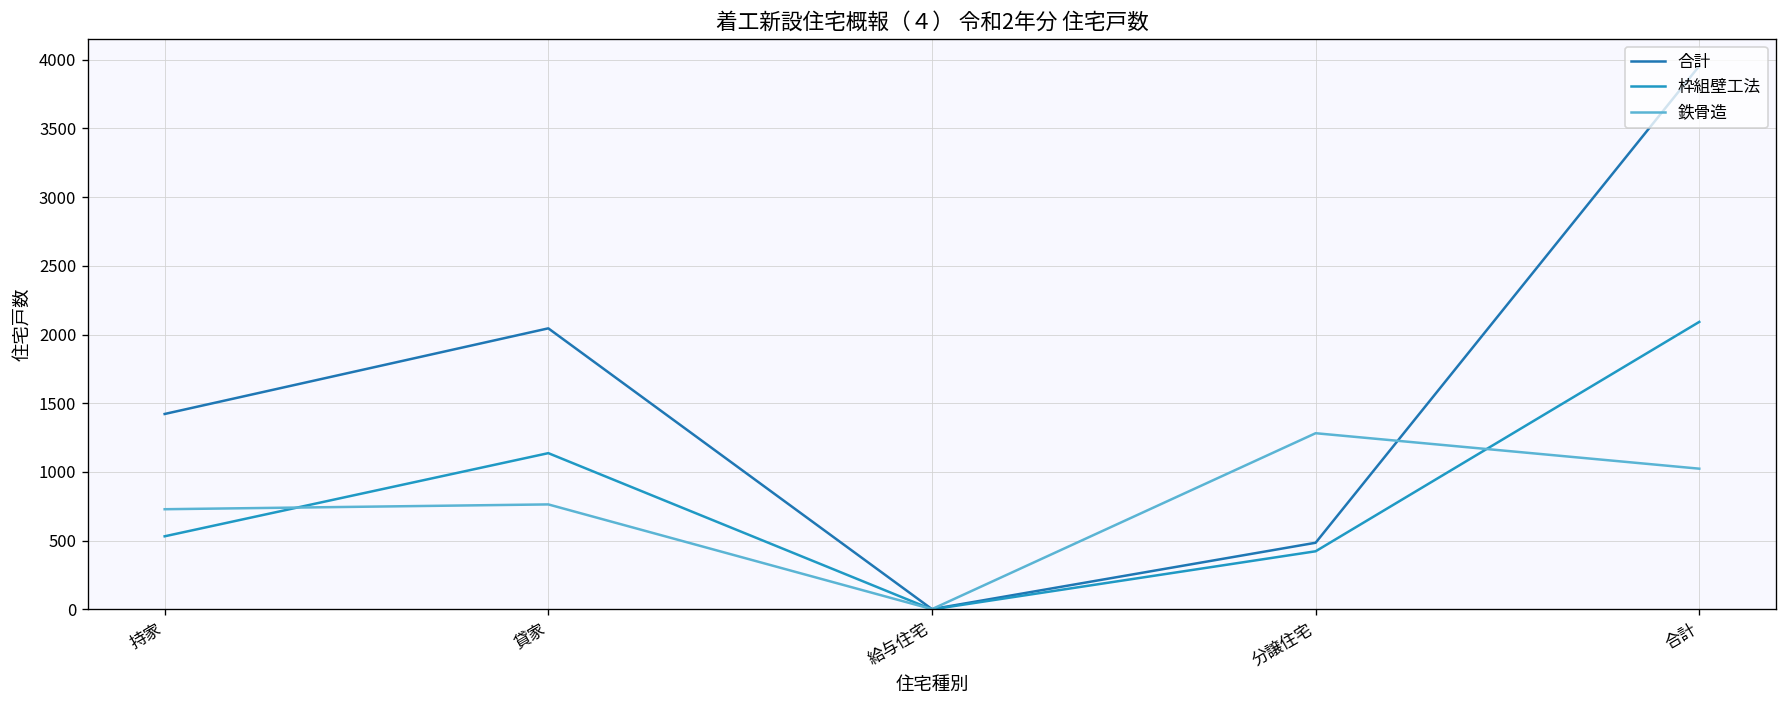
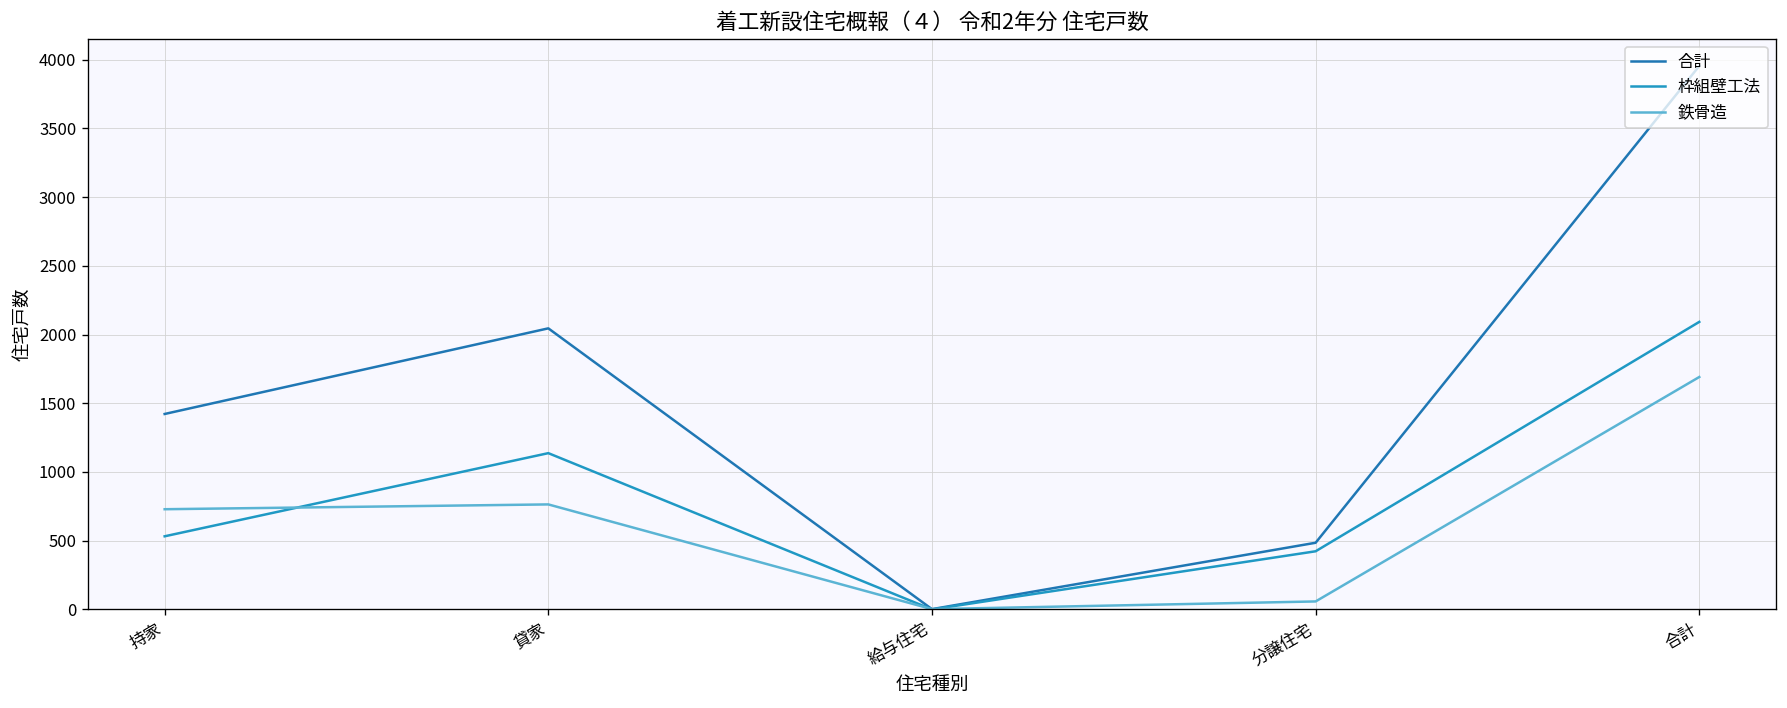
  {
    "鉄骨造": {
      "持家": 730,
      "貸家": 760,
-     "分譲住宅": 1280,
-     "合計": 1020
+     "分譲住宅": 60,
+     "合計": 1690
    }
  }
